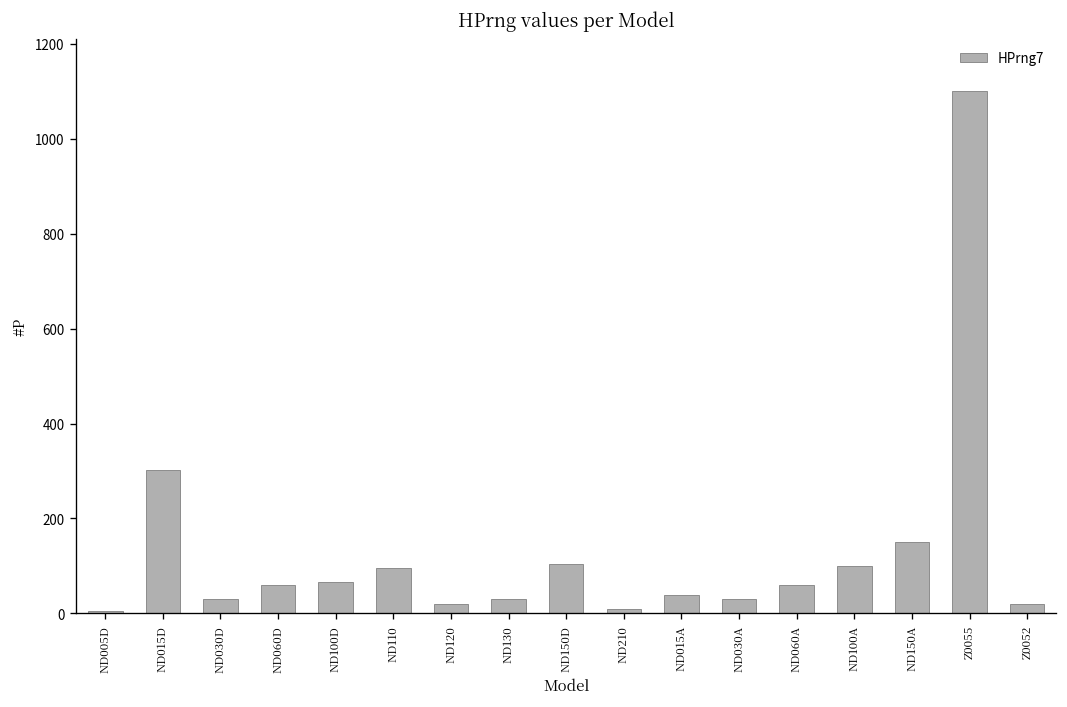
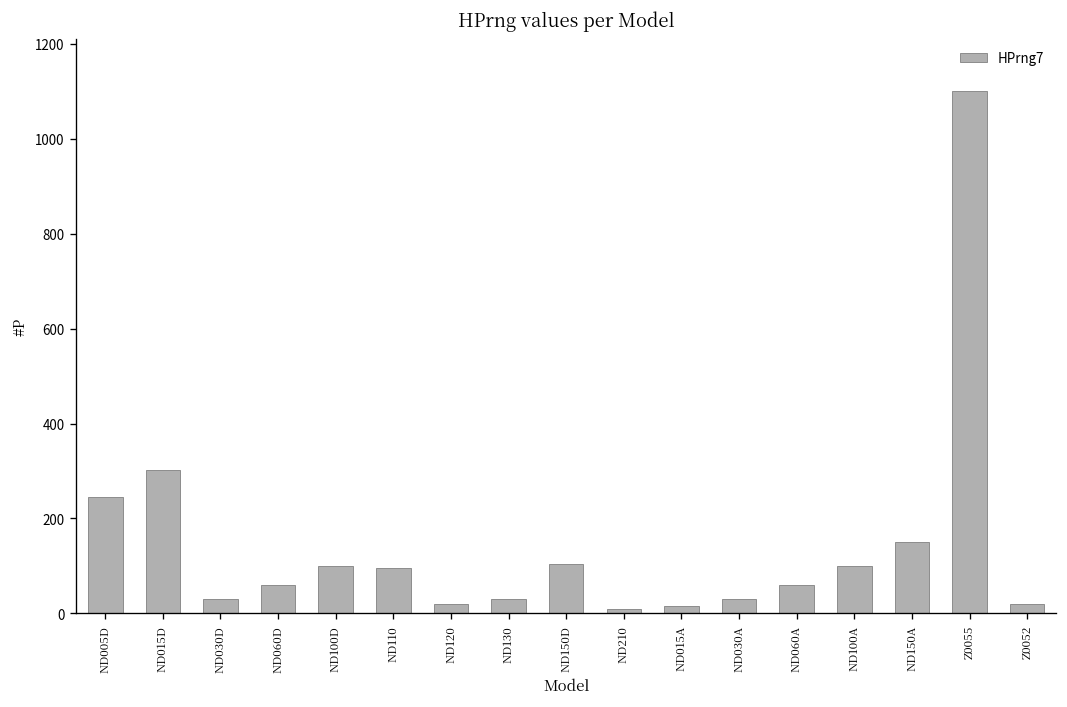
  {
-   "ND005D": 10,
+   "ND005D": 250,
    "ND015D": 300,
    "ND030D": 30,
    "ND060D": 60,
-   "ND100D": 70,
+   "ND100D": 100,
    "ND110": 90,
    "ND120": 20,
    "ND130": 30,
    "ND150D": 100,
    "ND210": 10,
-   "ND015A": 40,
+   "ND015A": 20,
    "ND030A": 30,
    "ND060A": 60,
    "ND100A": 100,
    "ND150A": 150,
    "Z0055": 1100,
    "Z0052": 20
  }
